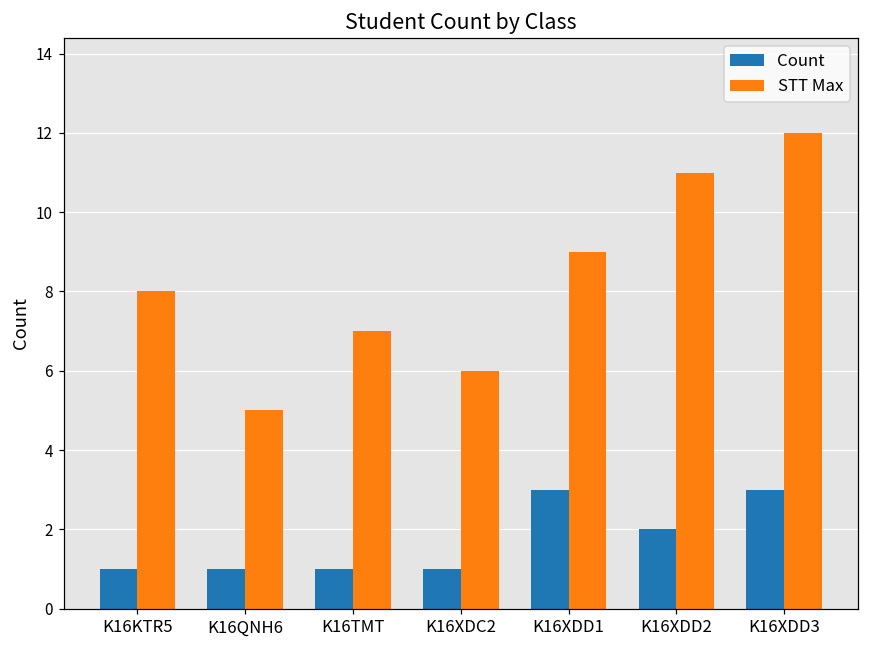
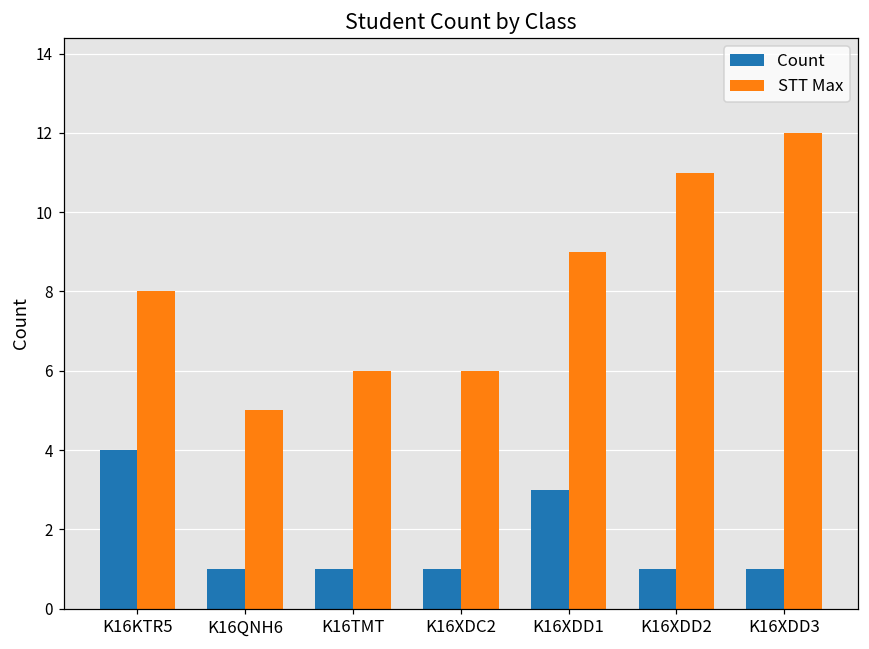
  {
    "Count": {
-     "K16KTR5": 1,
+     "K16KTR5": 4,
      "K16QNH6": 1,
      "K16TMT": 1,
      "K16XDC2": 1,
      "K16XDD1": 3,
-     "K16XDD2": 2,
-     "K16XDD3": 3
+     "K16XDD2": 1,
+     "K16XDD3": 1
    },
    "STT Max": {
      "K16KTR5": 8,
      "K16QNH6": 5,
-     "K16TMT": 7,
+     "K16TMT": 6,
      "K16XDC2": 6,
      "K16XDD1": 9,
      "K16XDD2": 11,
      "K16XDD3": 12
    }
  }
